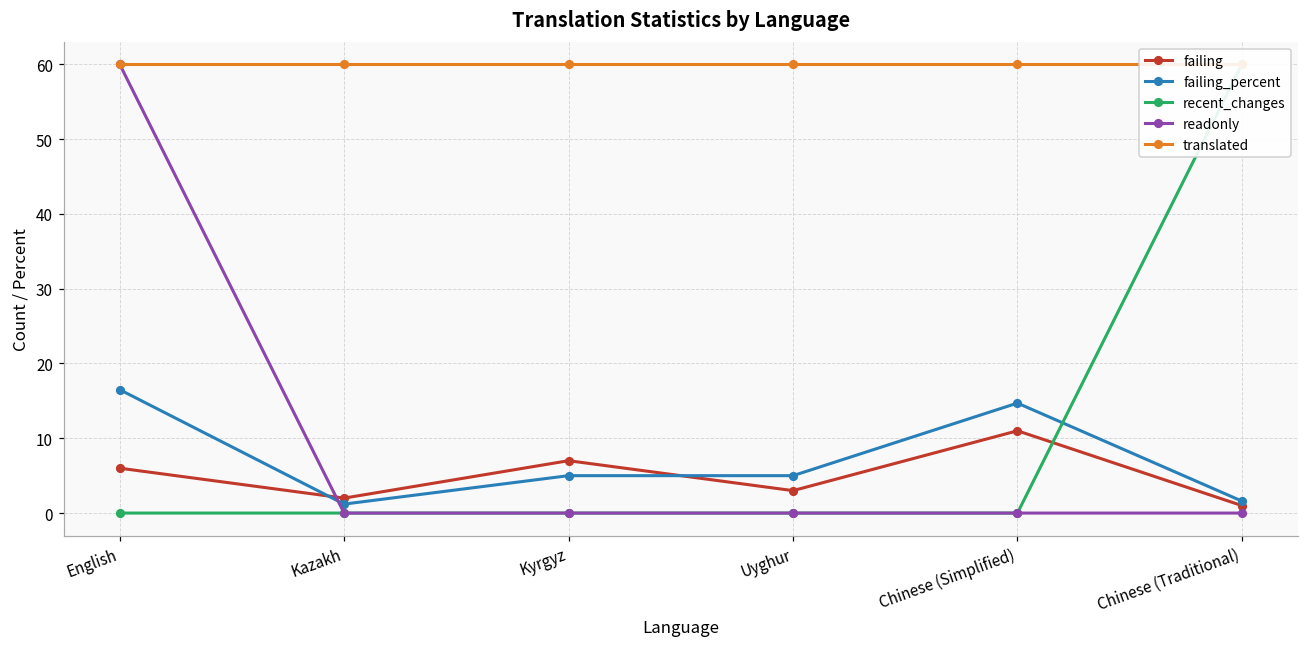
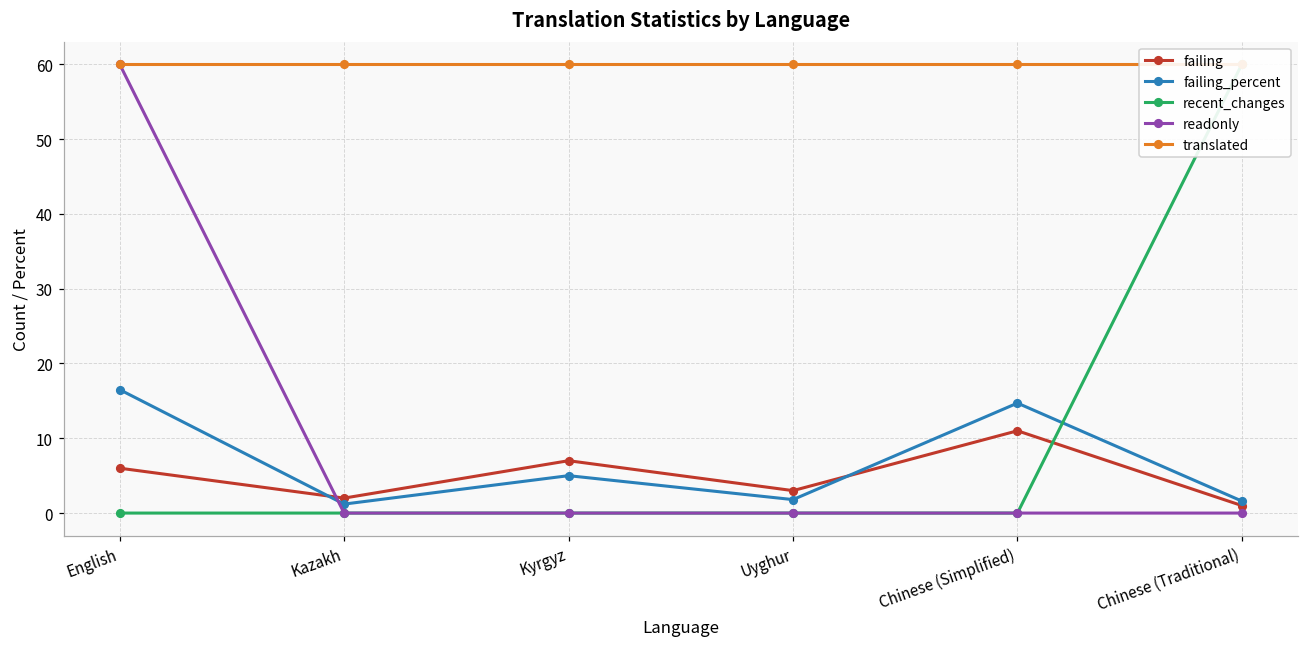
  {
    "failing": {
      "English": 6,
      "Kazakh": 2,
      "Kyrgyz": 7,
      "Uyghur": 3,
      "Chinese (Simplified)": 11,
      "Chinese (Traditional)": 1
    },
    "failing_percent": {
      "English": 17,
      "Kazakh": 1,
      "Kyrgyz": 5,
-     "Uyghur": 5,
+     "Uyghur": 2,
      "Chinese (Simplified)": 15,
      "Chinese (Traditional)": 2
    },
    "recent_changes": {
      "English": 0
    },
    "readonly": {
      "Chinese (Traditional)": 0
    },
    "translated": {
      "Kazakh": 60,
      "Kyrgyz": 60,
      "Uyghur": 60,
      "Chinese (Simplified)": 60
    }
  }
